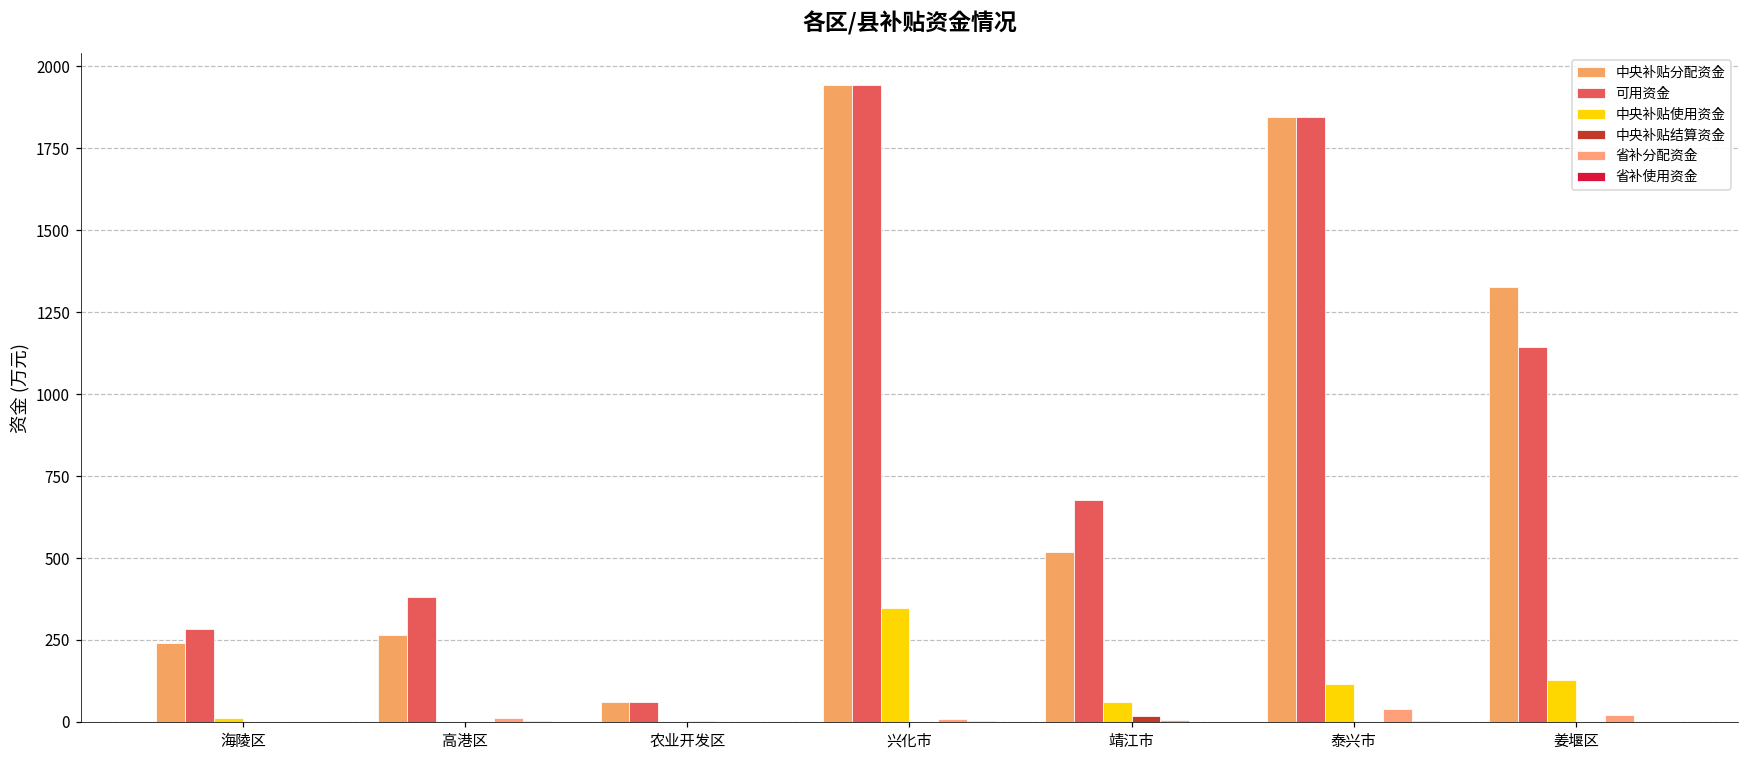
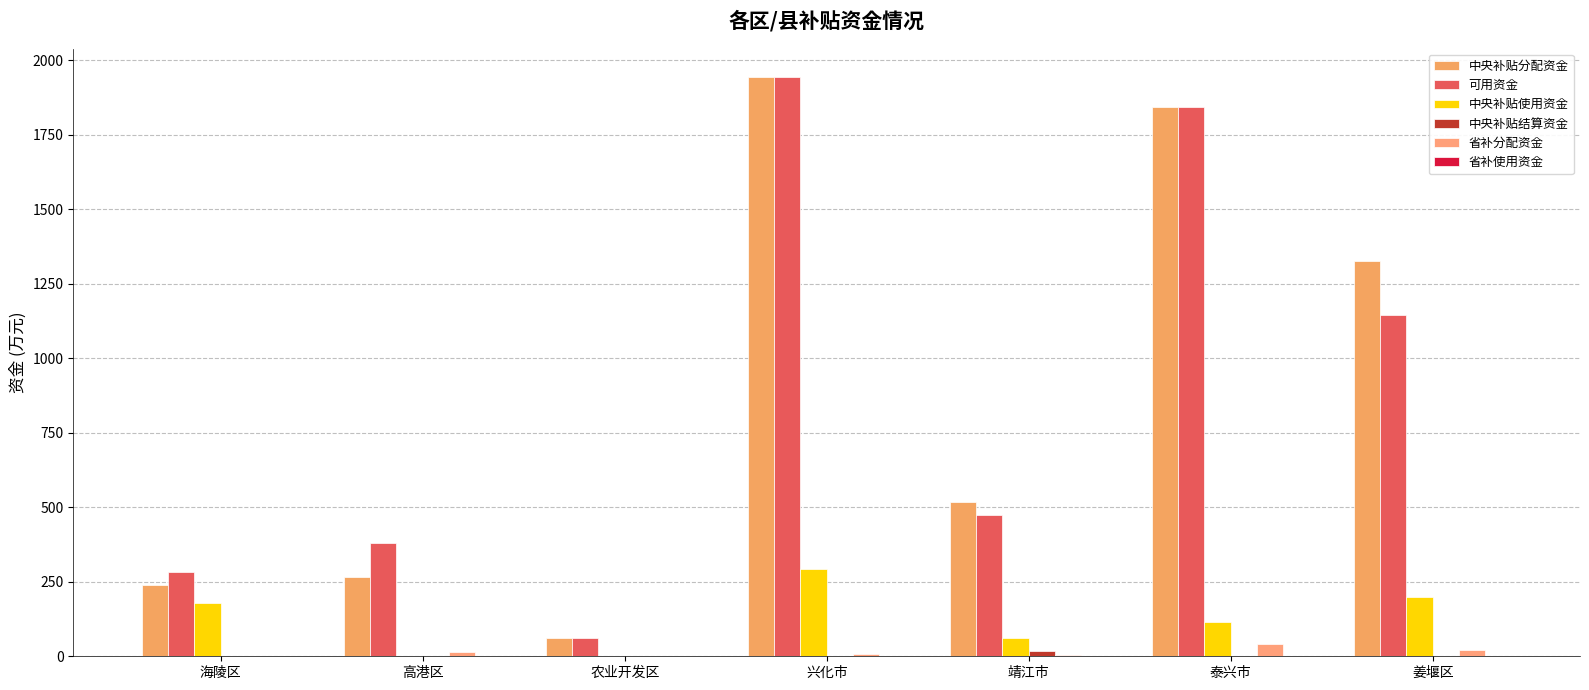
  {
    "可用资金": {
      "海陵区": 280,
      "高港区": 380,
      "农业开发区": 60,
      "兴化市": 1940,
-     "靖江市": 680,
+     "靖江市": 470,
      "泰兴市": 1840,
      "姜堰区": 1150
    },
    "中央补贴使用资金": {
-     "海陵区": 10,
-     "兴化市": 350,
+     "海陵区": 180,
+     "兴化市": 290,
      "靖江市": 60,
      "泰兴市": 120,
-     "姜堰区": 130
+     "姜堰区": 200
    }
  }
